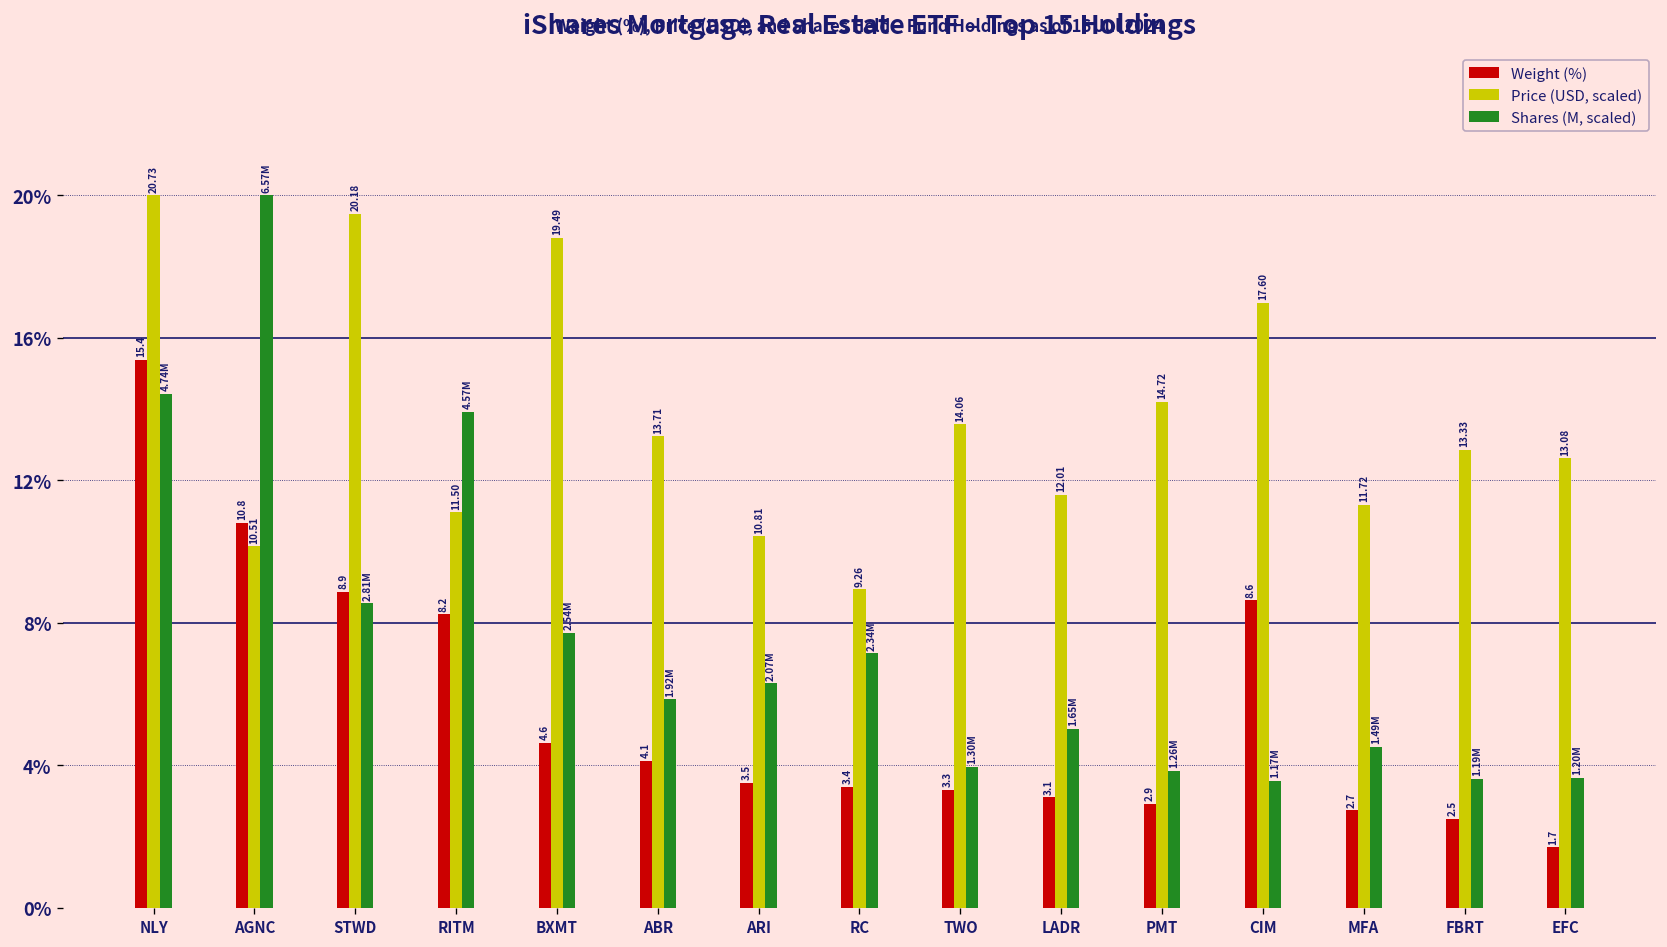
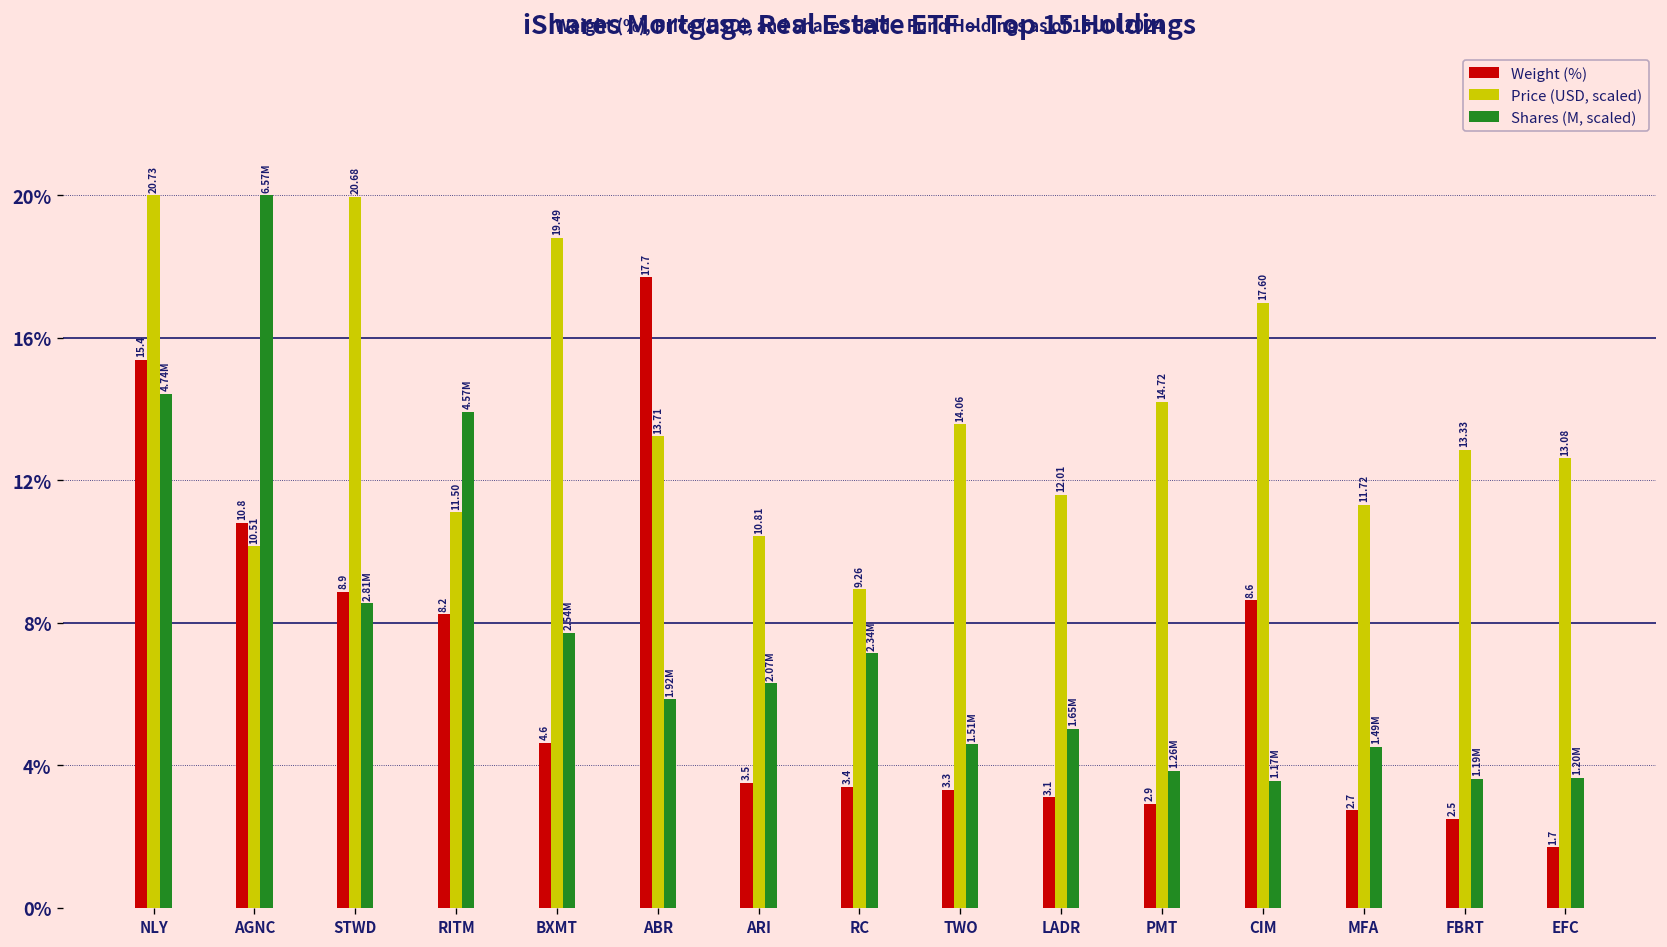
  {
    "Weight (%)": {
      "NLY": "15.4",
      "AGNC": "10.8",
      "STWD": "8.9",
      "RITM": "8.2",
      "BXMT": "4.6",
-     "ABR": "4.1",
+     "ABR": "17.7",
      "ARI": "3.5",
      "RC": "3.4",
      "TWO": "3.3",
      "LADR": "3.1",
      "PMT": "2.9",
      "CIM": "8.6",
      "MFA": "2.7",
      "FBRT": "2.5",
      "EFC": "1.7"
    },
    "Price (USD, scaled)": {
-     "STWD": "20.18"
+     "STWD": "20.68"
    },
    "Shares (M, scaled)": {
-     "TWO": "1.30M"
+     "TWO": "1.51M"
    }
  }
